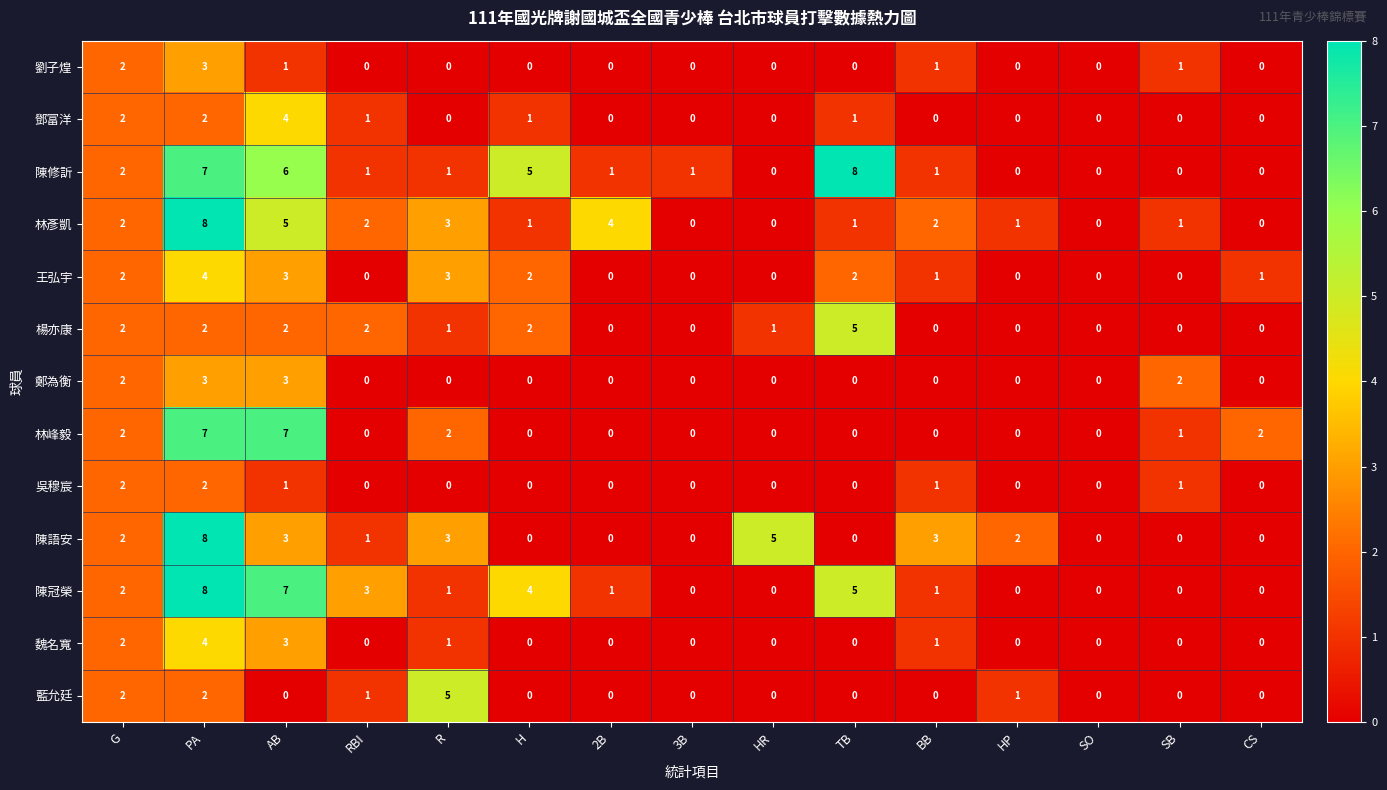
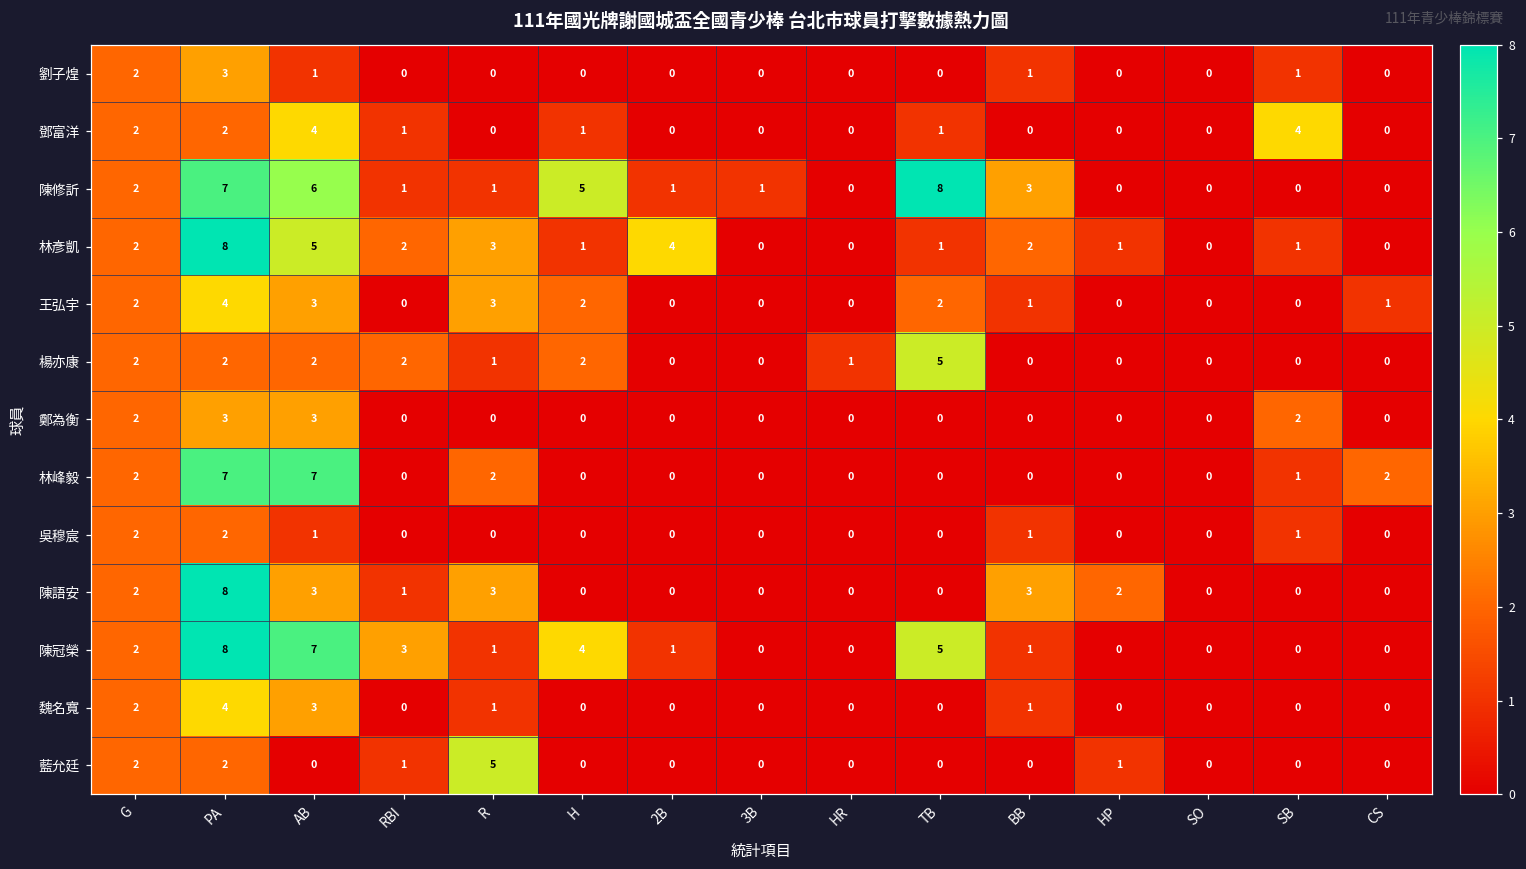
  {
    "劉子煌": {
      "G": 2,
      "PA": 3,
      "AB": 1,
      "RBI": 0,
      "R": 0,
      "H": 0,
      "2B": 0,
      "3B": 0,
      "HR": 0,
      "TB": 0,
      "BB": 1,
      "HP": 0,
      "SO": 0,
      "SB": 1,
      "CS": 0
    },
    "鄧富洋": {
      "G": 2,
      "PA": 2,
      "AB": 4,
      "RBI": 1,
      "R": 0,
      "H": 1,
      "2B": 0,
      "3B": 0,
      "HR": 0,
      "TB": 1,
      "BB": 0,
      "HP": 0,
      "SO": 0,
-     "SB": 0,
+     "SB": 4,
      "CS": 0
    },
    "陳修訢": {
      "G": 2,
      "PA": 7,
      "AB": 6,
      "RBI": 1,
      "R": 1,
      "H": 5,
      "2B": 1,
      "3B": 1,
      "HR": 0,
      "TB": 8,
-     "BB": 1,
+     "BB": 3,
      "HP": 0,
      "SO": 0,
      "SB": 0,
      "CS": 0
    },
    "林彥凱": {
      "G": 2,
      "PA": 8,
      "AB": 5,
      "RBI": 2,
      "R": 3,
      "H": 1,
      "2B": 4,
      "3B": 0,
      "HR": 0,
      "TB": 1,
      "BB": 2,
      "HP": 1,
      "SO": 0,
      "SB": 1,
      "CS": 0
    },
    "王弘宇": {
      "G": 2,
      "PA": 4,
      "AB": 3,
      "RBI": 0,
      "R": 3,
      "H": 2,
      "2B": 0,
      "3B": 0,
      "HR": 0,
      "TB": 2,
      "BB": 1,
      "HP": 0,
      "SO": 0,
      "SB": 0,
      "CS": 1
    },
    "楊亦康": {
      "G": 2,
      "PA": 2,
      "AB": 2,
      "RBI": 2,
      "R": 1,
      "H": 2,
      "2B": 0,
      "3B": 0,
      "HR": 1,
      "TB": 5,
      "BB": 0,
      "HP": 0,
      "SO": 0,
      "SB": 0,
      "CS": 0
    },
    "鄭為衡": {
      "G": 2,
      "PA": 3,
      "AB": 3,
      "RBI": 0,
      "R": 0,
      "H": 0,
      "2B": 0,
      "3B": 0,
      "HR": 0,
      "TB": 0,
      "BB": 0,
      "HP": 0,
      "SO": 0,
      "SB": 2,
      "CS": 0
    },
    "林峰毅": {
      "G": 2,
      "PA": 7,
      "AB": 7,
      "RBI": 0,
      "R": 2,
      "H": 0,
      "2B": 0,
      "3B": 0,
      "HR": 0,
      "TB": 0,
      "BB": 0,
      "HP": 0,
      "SO": 0,
      "SB": 1,
      "CS": 2
    },
    "吳穆宸": {
      "G": 2,
      "PA": 2,
      "AB": 1,
      "RBI": 0,
      "R": 0,
      "H": 0,
      "2B": 0,
      "3B": 0,
      "HR": 0,
      "TB": 0,
      "BB": 1,
      "HP": 0,
      "SO": 0,
      "SB": 1,
      "CS": 0
    },
    "陳語安": {
      "G": 2,
      "PA": 8,
      "AB": 3,
      "RBI": 1,
      "R": 3,
      "H": 0,
      "2B": 0,
      "3B": 0,
-     "HR": 5,
+     "HR": 0,
      "TB": 0,
      "BB": 3,
      "HP": 2,
      "SO": 0,
      "SB": 0,
      "CS": 0
    },
    "陳冠榮": {
      "G": 2,
      "PA": 8,
      "AB": 7,
      "RBI": 3,
      "R": 1,
      "H": 4,
      "2B": 1,
      "3B": 0,
      "HR": 0,
      "TB": 5,
      "BB": 1,
      "HP": 0,
      "SO": 0,
      "SB": 0,
      "CS": 0
    },
    "魏名寬": {
      "G": 2,
      "PA": 4,
      "AB": 3,
      "RBI": 0,
      "R": 1,
      "H": 0,
      "2B": 0,
      "3B": 0,
      "HR": 0,
      "TB": 0,
      "BB": 1,
      "HP": 0,
      "SO": 0,
      "SB": 0,
      "CS": 0
    },
    "藍允廷": {
      "G": 2,
      "PA": 2,
      "AB": 0,
      "RBI": 1,
      "R": 5,
      "H": 0,
      "2B": 0,
      "3B": 0,
      "HR": 0,
      "TB": 0,
      "BB": 0,
      "HP": 1,
      "SO": 0,
      "SB": 0,
      "CS": 0
    }
  }
